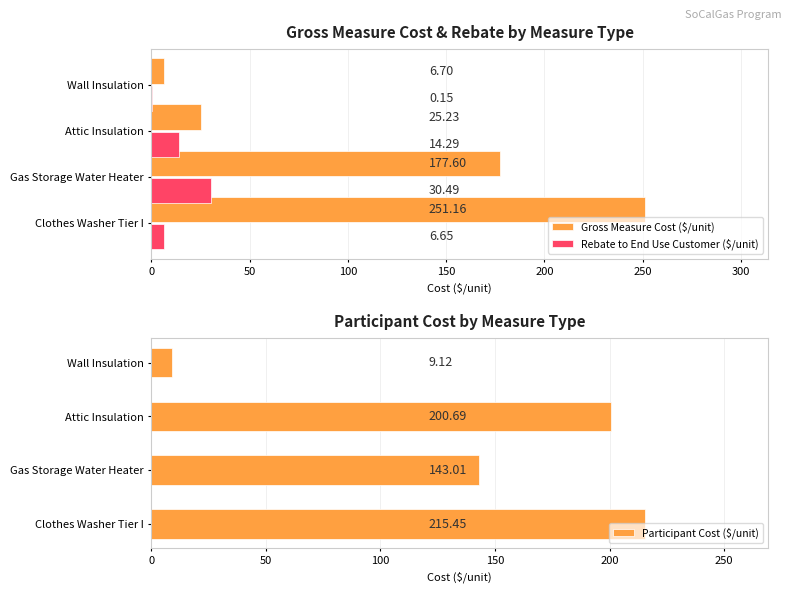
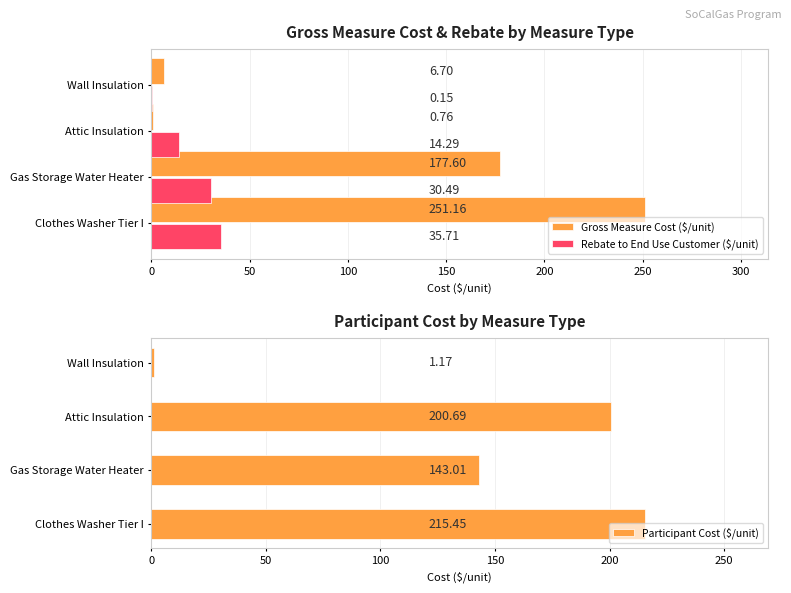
  {
    "Gross Measure Cost & Rebate by Measure Type": {
      "Gross Measure Cost ($/unit)": {
-       "Attic Insulation": 25.23,
+       "Attic Insulation": 0.76,
        "Gas Storage Water Heater": 177.60,
        "Clothes Washer Tier I": 251.16
      },
      "Rebate to End Use Customer ($/unit)": {
-       "Clothes Washer Tier I": 6.65
+       "Clothes Washer Tier I": 35.71
      }
    },
    "Participant Cost by Measure Type": {
-     "Wall Insulation": 9.12,
+     "Wall Insulation": 1.17,
      "Attic Insulation": 200.69,
      "Gas Storage Water Heater": 143.01
    }
  }
